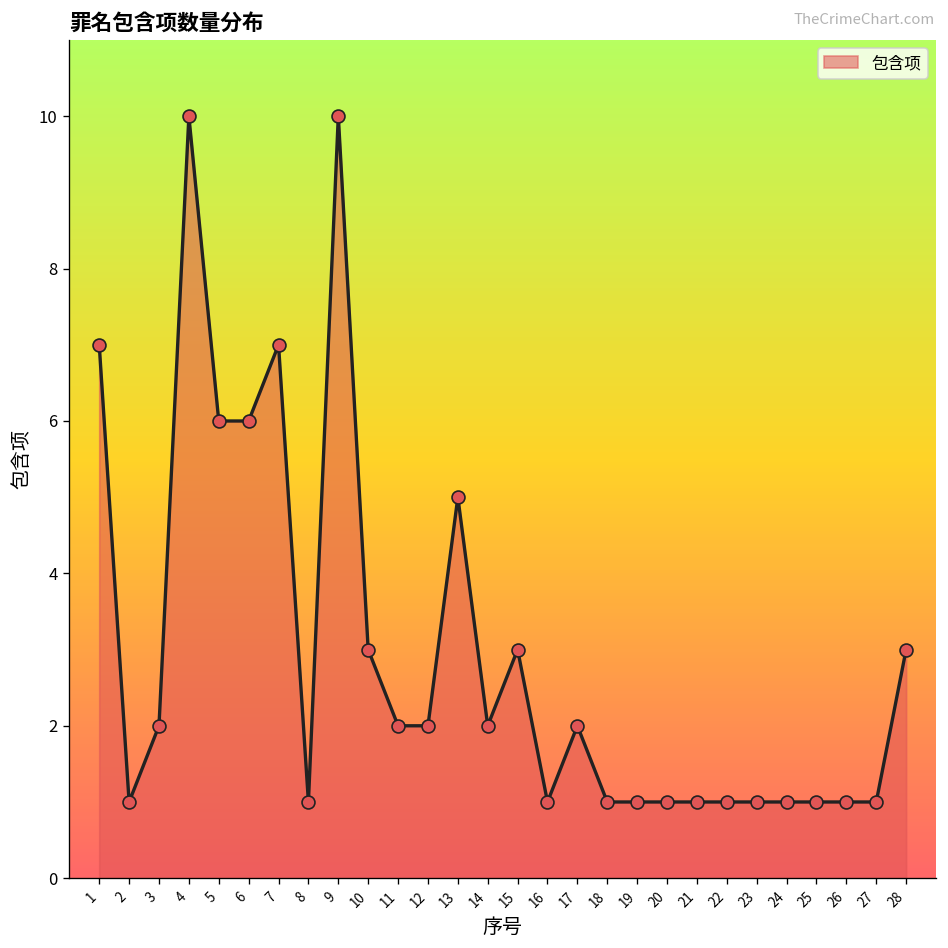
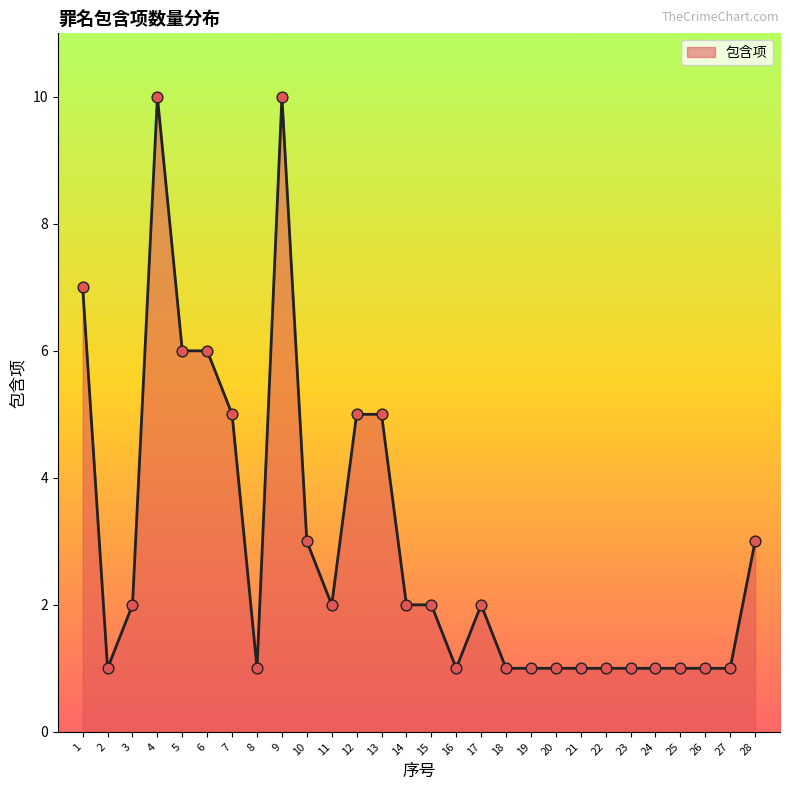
  {
    "1": 7,
    "2": 1,
    "3": 2,
    "4": 10,
    "5": 6,
    "6": 6,
-   "7": 7,
+   "7": 5,
    "8": 1,
    "9": 10,
    "10": 3,
    "11": 2,
-   "12": 2,
+   "12": 5,
    "13": 5,
    "14": 2,
-   "15": 3,
+   "15": 2,
    "16": 1,
    "17": 2,
    "18": 1,
    "19": 1,
    "20": 1,
    "21": 1,
    "22": 1,
    "23": 1,
    "24": 1,
    "25": 1,
    "26": 1,
    "27": 1,
    "28": 3
  }
